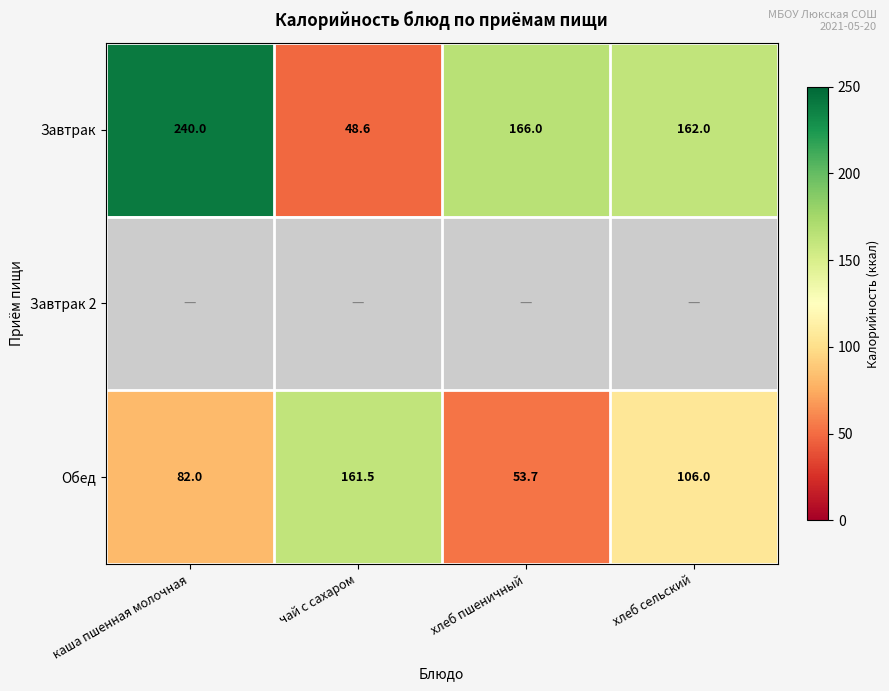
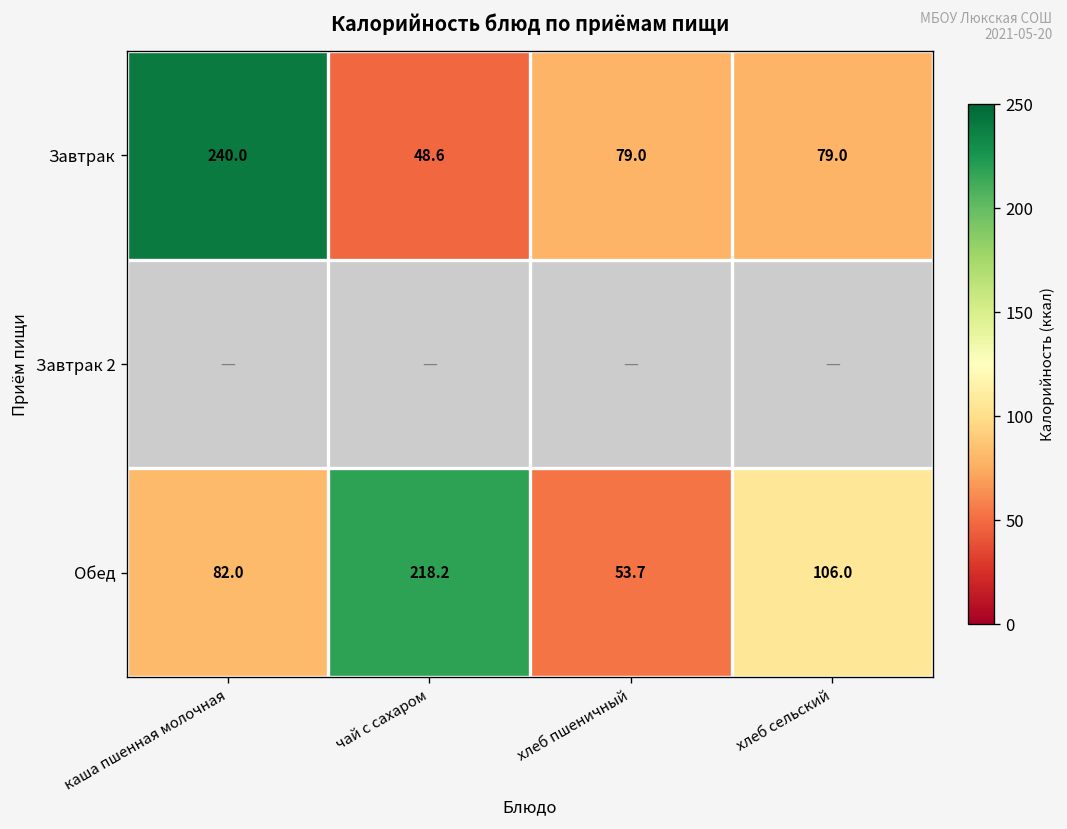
  {
    "Завтрак": {
      "каша пшенная молочная": 240.0,
      "чай с сахаром": 48.6,
-     "хлеб пшеничный": 166.0,
-     "хлеб сельский": 162.0
+     "хлеб пшеничный": 79.0,
+     "хлеб сельский": 79.0
    },
    "Обед": {
      "каша пшенная молочная": 82.0,
-     "чай с сахаром": 161.5,
+     "чай с сахаром": 218.2,
      "хлеб пшеничный": 53.7,
      "хлеб сельский": 106.0
    }
  }
